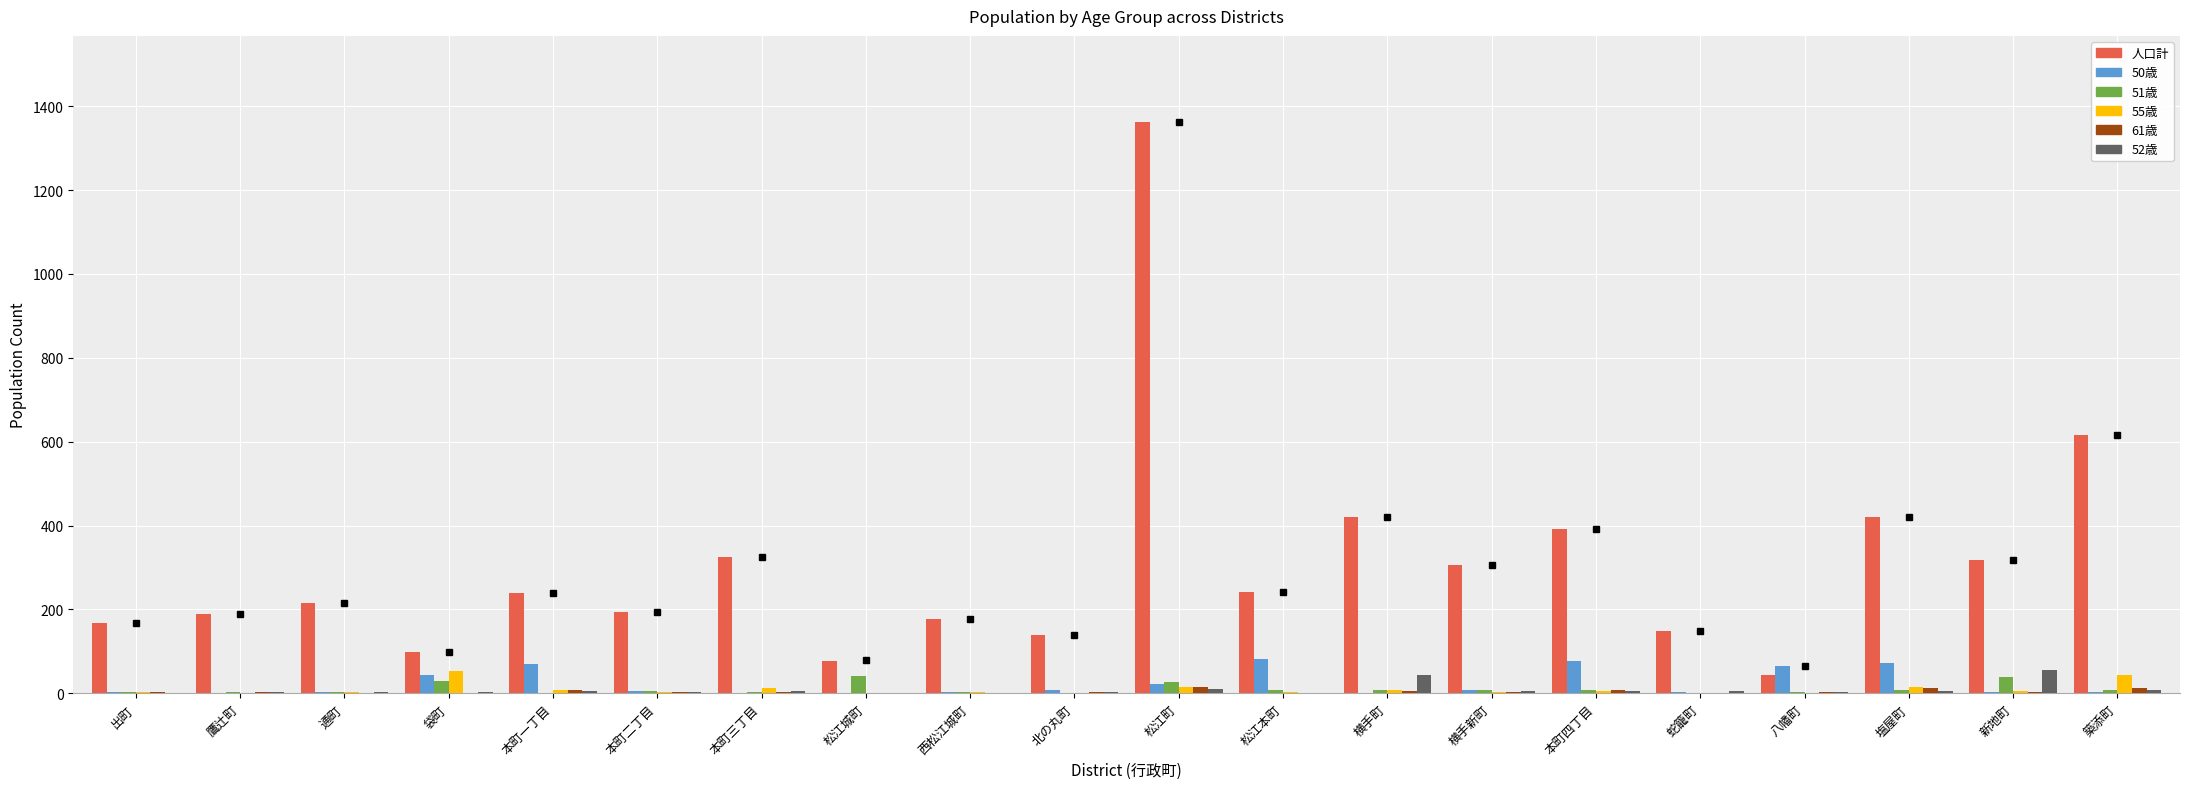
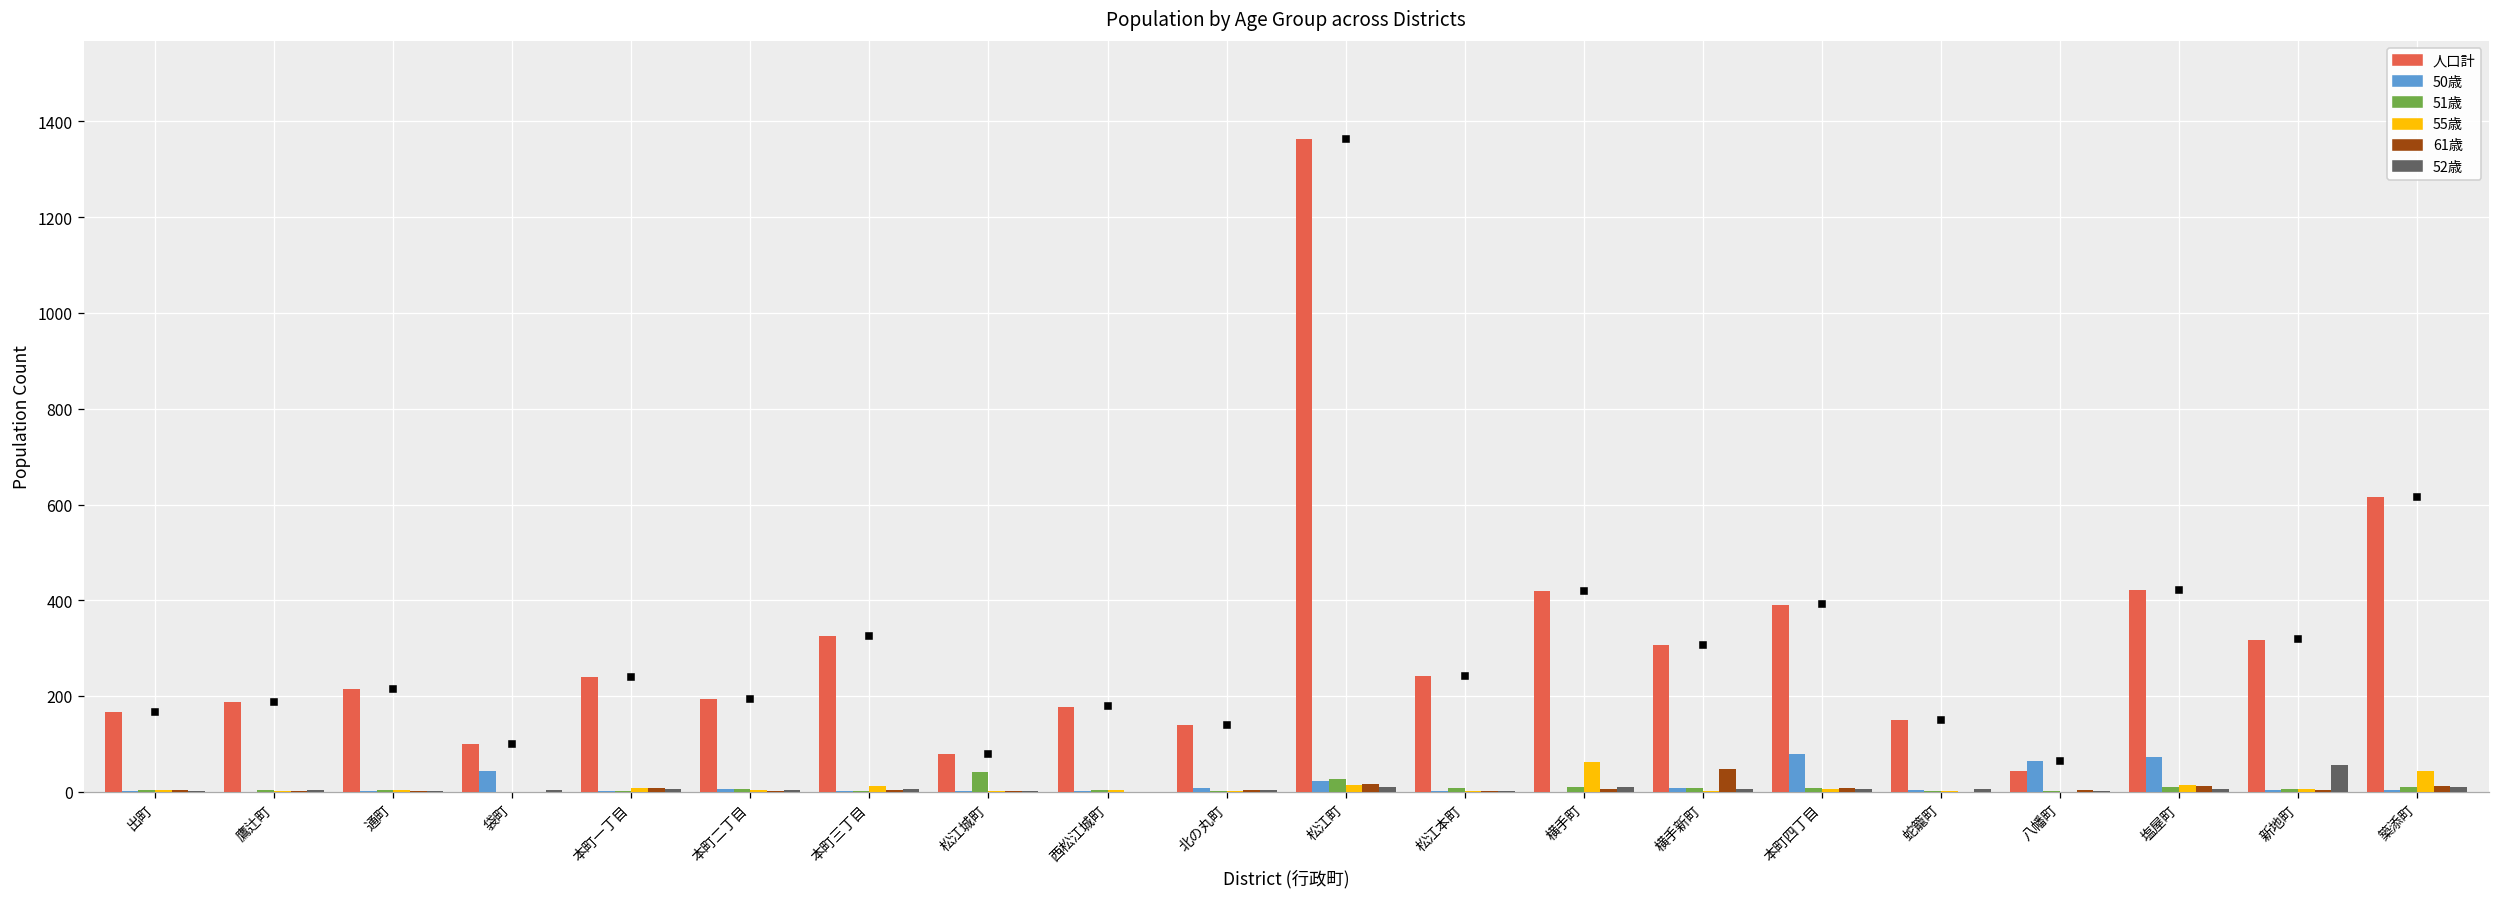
  {
    "人口計": {
      "出町": 170,
      "鷹辻町": 190,
      "通町": 220,
      "袋町": 100,
      "本町一丁目": 240,
      "本町二丁目": 190,
      "本町三丁目": 330,
      "松江城町": 80,
      "西松江城町": 180,
      "北の丸町": 140,
      "松江町": 1360,
      "松江本町": 240,
      "横手町": 420,
      "横手新町": 310,
      "本町四丁目": 390,
      "蛇籠町": 150,
      "八幡町": 40,
      "塩屋町": 420,
      "新地町": 320,
      "築添町": 620
    },
    "50歳": {
      "鷹辻町": 0,
      "袋町": 40,
-     "本町一丁目": 70,
+     "本町一丁目": 0,
      "北の丸町": 10,
      "松江町": 20,
-     "松江本町": 80,
+     "松江本町": 0,
      "横手町": 0,
      "横手新町": 10,
      "本町四丁目": 80,
      "八幡町": 70,
      "塩屋町": 70
    },
    "51歳": {
-     "袋町": 30,
+     "袋町": 0,
      "松江城町": 40,
      "松江町": 30,
      "松江本町": 10,
      "横手町": 10,
      "横手新町": 10,
      "本町四丁目": 10,
      "塩屋町": 10,
-     "新地町": 40,
+     "新地町": 10,
      "築添町": 10
    },
    "55歳": {
-     "袋町": 50,
+     "袋町": 0,
      "本町一丁目": 10,
      "本町三丁目": 10,
      "松江町": 20,
-     "横手町": 10,
+     "横手町": 60,
      "八幡町": 0,
      "塩屋町": 10,
      "築添町": 40
    },
    "61歳": {
      "袋町": 0,
      "本町一丁目": 10,
      "西松江城町": 0,
      "松江町": 20,
      "横手町": 10,
-     "横手新町": 0,
+     "横手新町": 50,
      "本町四丁目": 10,
      "蛇籠町": 0,
      "塩屋町": 10,
      "築添町": 10
    },
    "52歳": {
      "西松江城町": 0,
      "松江町": 10,
-     "横手町": 40,
+     "横手町": 10,
      "塩屋町": 10,
      "新地町": 60,
      "築添町": 10
    }
  }
